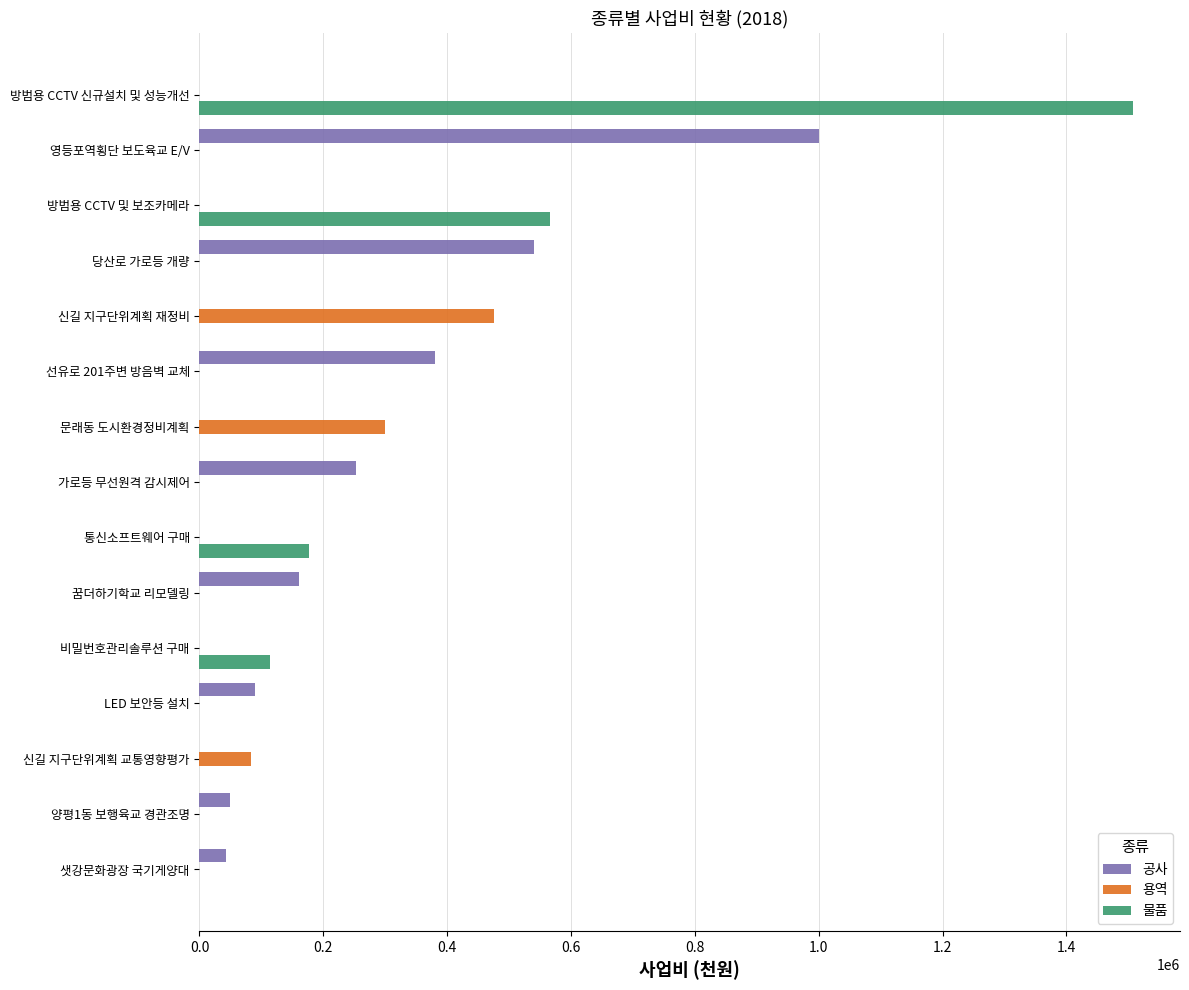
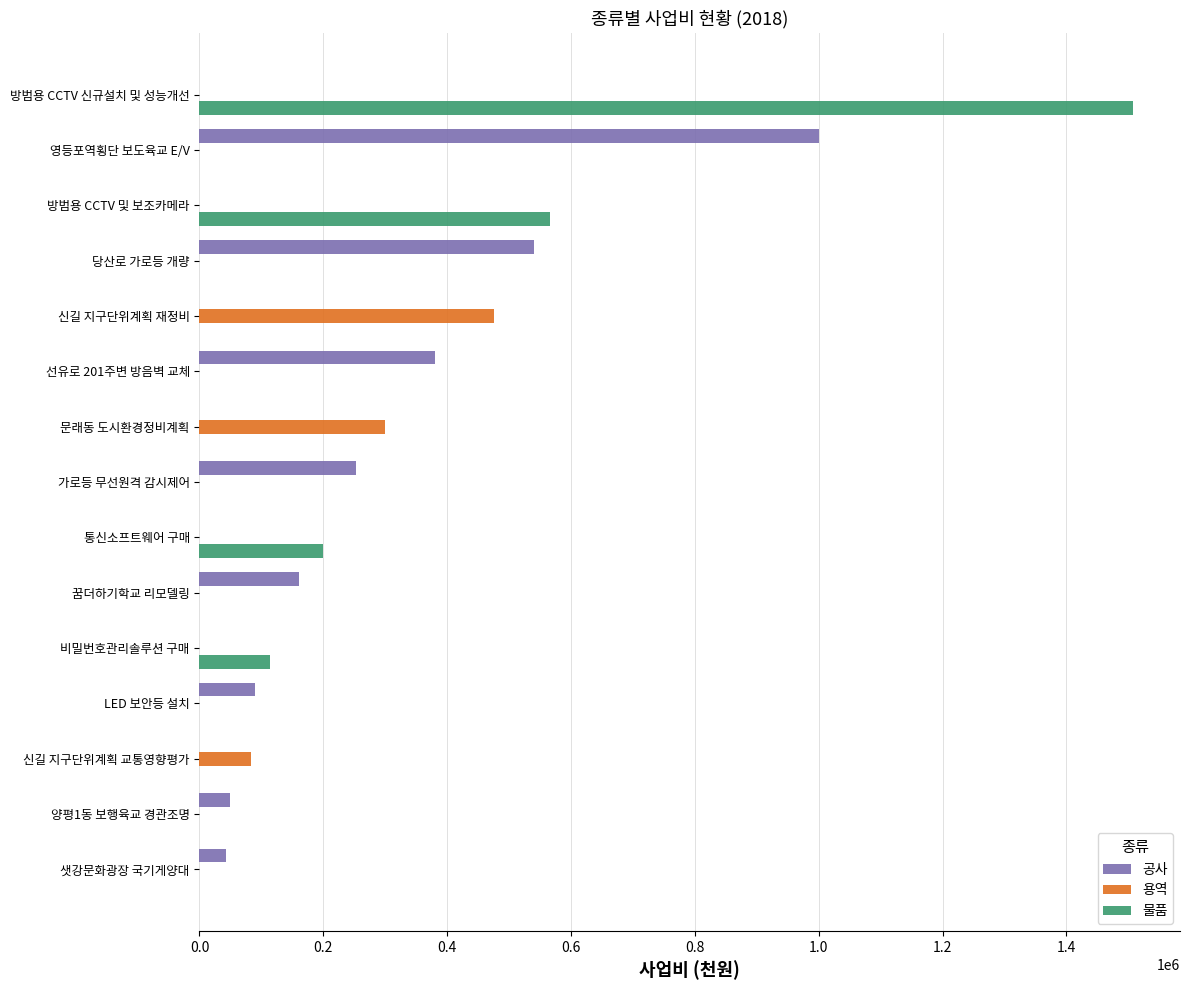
  {
    "공사": {
      "방범용 CCTV 신규설치 및 성능개선": 0,
      "영등포역횡단 보도육교 E/V": 1000000,
      "방범용 CCTV 및 보조카메라": 0,
      "당산로 가로등 개량": 540000,
      "신길 지구단위계획 재정비": 0,
      "선유로 201주변 방음벽 교체": 380000,
      "문래동 도시환경정비계획": 0,
      "가로등 무선원격 감시제어": 250000,
      "통신소프트웨어 구매": 0,
      "꿈더하기학교 리모델링": 160000,
      "비밀번호관리솔루션 구매": 0,
      "LED 보안등 설치": 90000,
      "신길 지구단위계획 교통영향평가": 0,
      "양평1동 보행육교 경관조명": 50000,
      "샛강문화광장 국기게양대": 40000
    },
    "용역": {
      "방범용 CCTV 신규설치 및 성능개선": 0,
      "영등포역횡단 보도육교 E/V": 0,
      "방범용 CCTV 및 보조카메라": 0,
      "당산로 가로등 개량": 0,
      "신길 지구단위계획 재정비": 480000,
      "선유로 201주변 방음벽 교체": 0,
      "문래동 도시환경정비계획": 300000,
      "가로등 무선원격 감시제어": 0,
      "통신소프트웨어 구매": 0,
      "꿈더하기학교 리모델링": 0,
      "비밀번호관리솔루션 구매": 0,
      "LED 보안등 설치": 0,
      "신길 지구단위계획 교통영향평가": 80000,
      "양평1동 보행육교 경관조명": 0,
      "샛강문화광장 국기게양대": 0
    },
    "물품": {
      "방범용 CCTV 신규설치 및 성능개선": 1510000,
      "영등포역횡단 보도육교 E/V": 0,
      "방범용 CCTV 및 보조카메라": 570000,
      "당산로 가로등 개량": 0,
      "신길 지구단위계획 재정비": 0,
      "선유로 201주변 방음벽 교체": 0,
      "문래동 도시환경정비계획": 0,
      "가로등 무선원격 감시제어": 0,
-     "통신소프트웨어 구매": 180000,
+     "통신소프트웨어 구매": 200000,
      "꿈더하기학교 리모델링": 0,
      "비밀번호관리솔루션 구매": 110000,
      "LED 보안등 설치": 0,
      "신길 지구단위계획 교통영향평가": 0,
      "양평1동 보행육교 경관조명": 0,
      "샛강문화광장 국기게양대": 0
    }
  }
